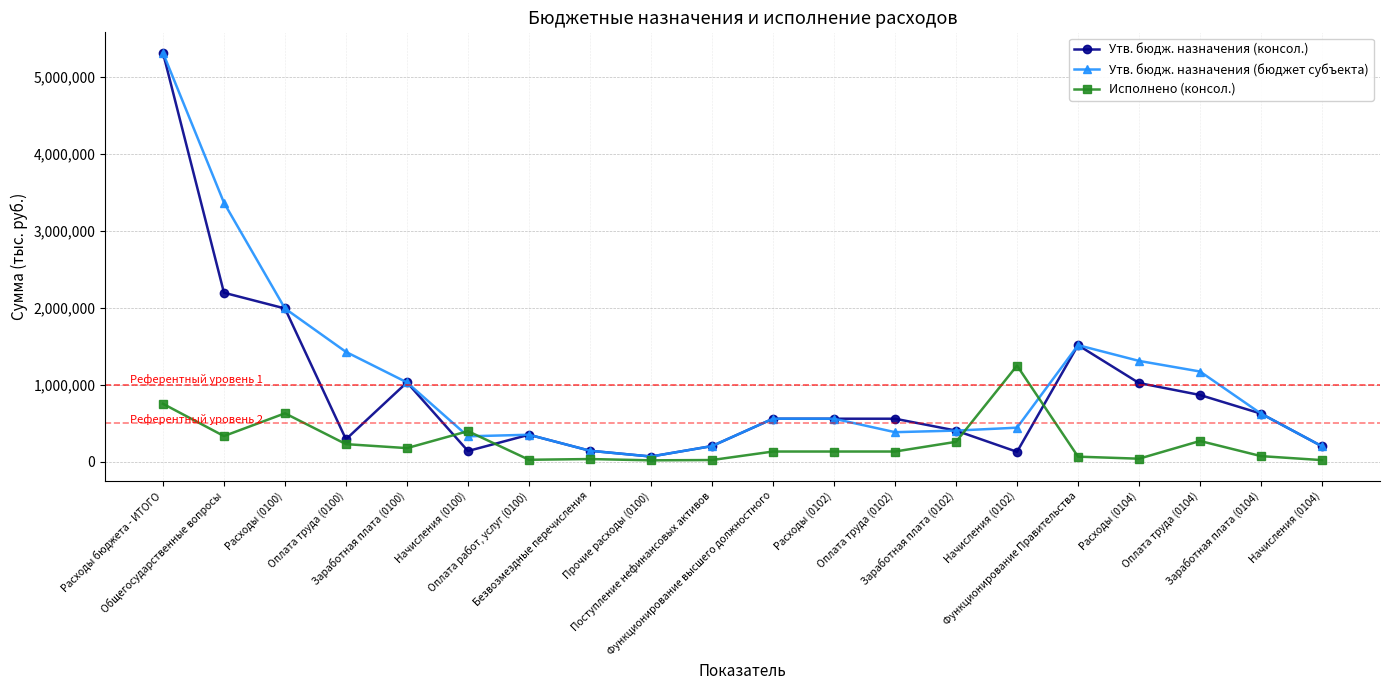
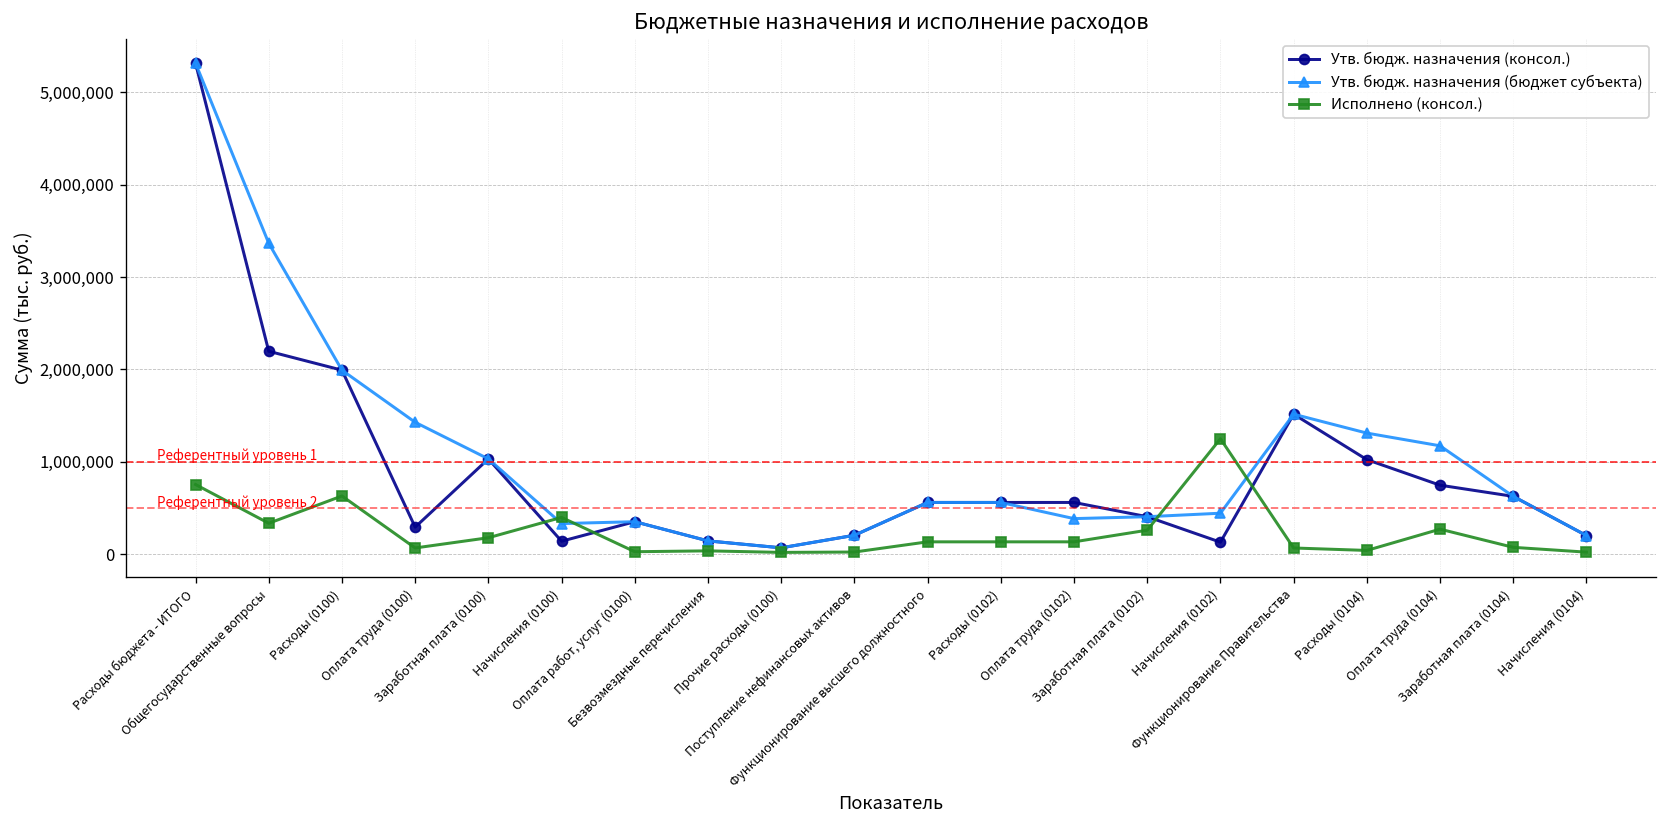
  {
    "Утв. бюдж. назначения (консол.)": {
      "Общегосударственные вопросы": "2,200,000",
      "Оплата труда (0100)": "300,000",
      "Начисления (0100)": "100,000",
      "Оплата труда (0102)": "600,000",
      "Начисления (0102)": "100,000",
      "Расходы (0104)": "1,000,000",
-     "Оплата труда (0104)": "900,000"
+     "Оплата труда (0104)": "700,000"
    },
    "Утв. бюдж. назначения (бюджет субъекта)": {
      "Общегосударственные вопросы": "3,400,000",
      "Оплата труда (0100)": "1,400,000",
      "Начисления (0100)": "300,000",
      "Оплата труда (0102)": "400,000",
      "Начисления (0102)": "400,000",
      "Расходы (0104)": "1,300,000",
      "Оплата труда (0104)": "1,200,000"
    },
    "Исполнено (консол.)": {
      "Общегосударственные вопросы": "300,000",
      "Расходы (0100)": "600,000",
-     "Оплата труда (0100)": "200,000",
+     "Оплата труда (0100)": "100,000",
      "Заработная плата (0100)": "200,000",
      "Начисления (0100)": "400,000",
      "Оплата работ, услуг (0100)": "0",
      "Безвозмездные перечисления": "0",
      "Прочие расходы (0100)": "0",
      "Поступление нефинансовых активов": "0",
      "Функционирование высшего должностного": "100,000",
      "Расходы (0102)": "100,000",
      "Оплата труда (0102)": "100,000",
      "Заработная плата (0102)": "300,000",
      "Начисления (0102)": "1,300,000",
      "Функционирование Правительства": "100,000",
      "Расходы (0104)": "0",
      "Оплата труда (0104)": "300,000",
      "Заработная плата (0104)": "100,000",
      "Начисления (0104)": "0"
    }
  }
